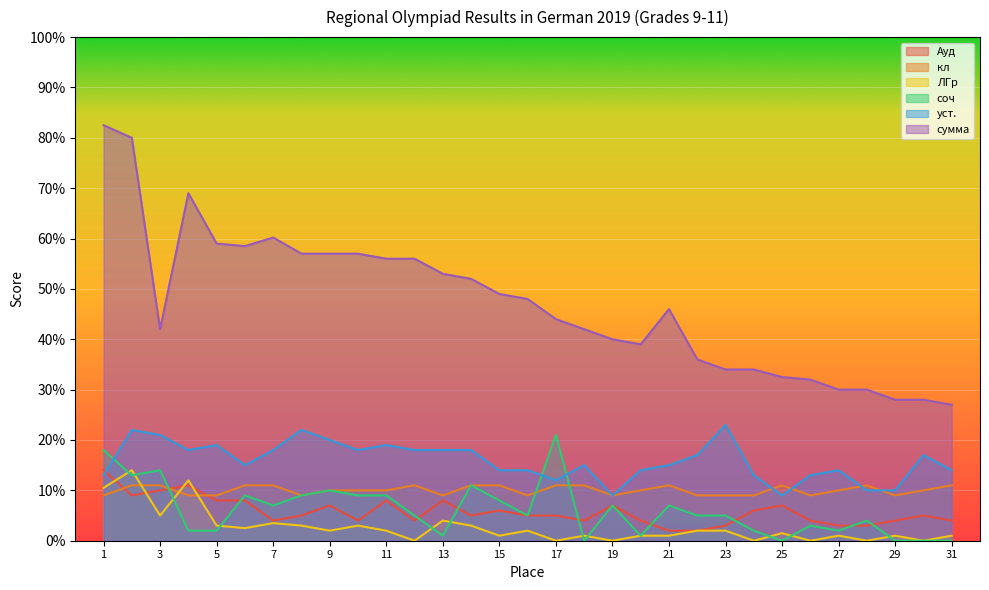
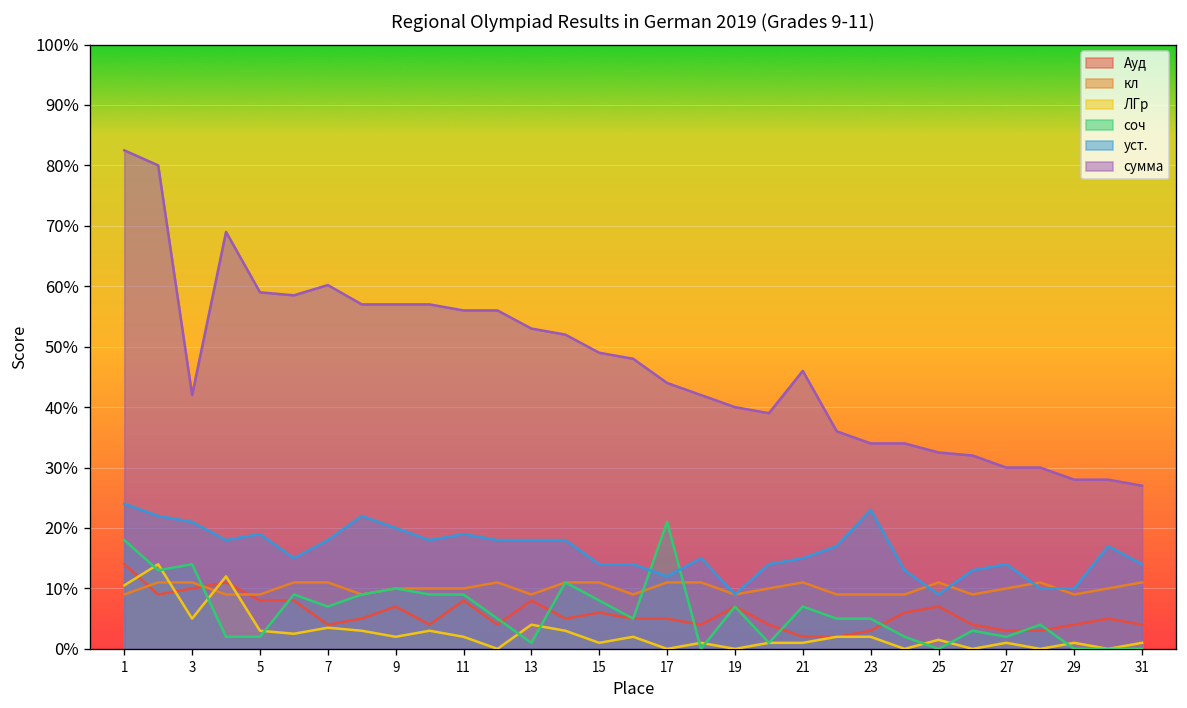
  {
    "соч": {
      "1": "18%",
      "3": "14%",
      "5": "2%",
      "7": "7%",
      "11": "9%",
      "13": "1%",
      "15": "8%",
      "17": "21%",
      "21": "7%",
      "23": "5%",
      "25": "0%",
      "27": "2%",
      "29": "0%",
      "31": "0%"
    },
    "уст.": {
-     "1": "13%",
+     "1": "24%",
      "3": "21%",
      "5": "19%",
      "7": "18%",
      "9": "20%",
      "11": "19%",
      "13": "18%",
      "15": "14%",
      "17": "12%",
      "21": "15%",
      "23": "23%",
      "25": "9%",
      "27": "14%",
      "29": "10%",
      "31": "14%"
    },
    "сумма": {
      "1": "83%",
      "3": "42%",
      "5": "59%",
      "7": "60%",
      "9": "57%",
      "11": "56%",
      "13": "53%",
      "15": "49%",
      "17": "44%",
      "19": "40%",
      "21": "46%",
      "23": "34%",
      "25": "33%",
      "27": "30%",
      "29": "28%",
      "31": "27%"
    }
  }
